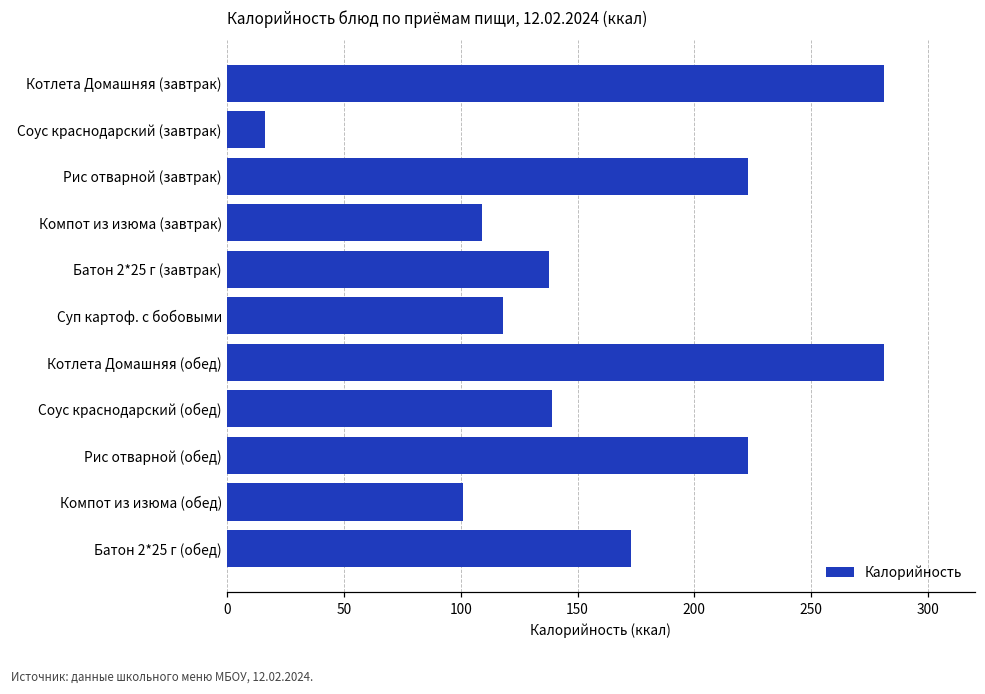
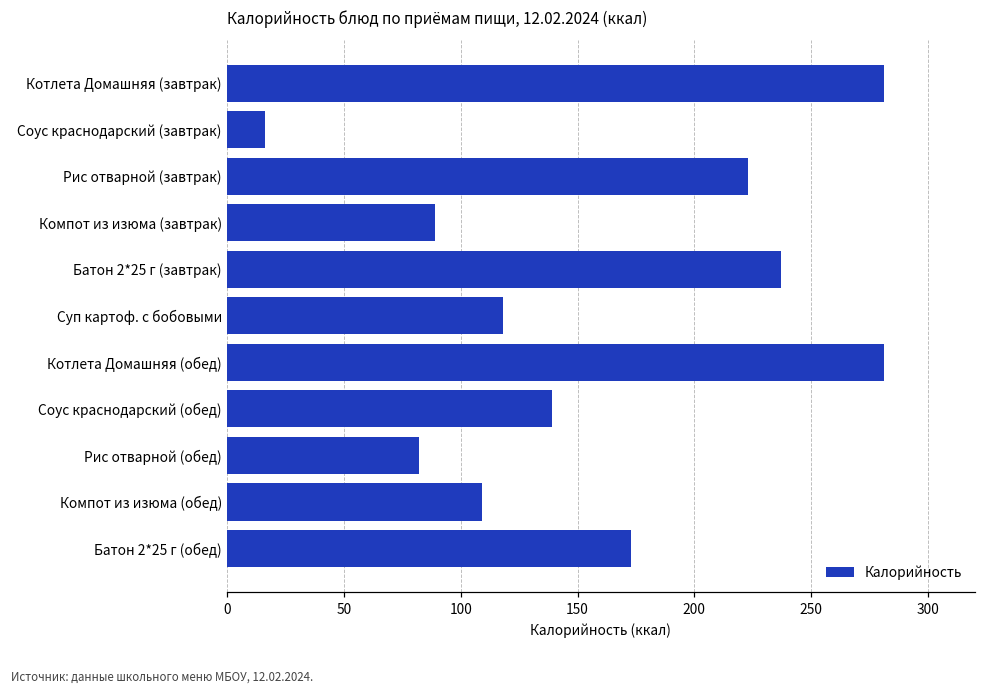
  {
    "Котлета Домашняя (завтрак)": 281,
    "Соус краснодарский (завтрак)": 16,
    "Рис отварной (завтрак)": 223,
-   "Компот из изюма (завтрак)": 109,
-   "Батон 2*25 г (завтрак)": 138,
+   "Компот из изюма (завтрак)": 89,
+   "Батон 2*25 г (завтрак)": 237,
    "Суп картоф. с бобовыми": 118,
    "Котлета Домашняя (обед)": 281,
    "Соус краснодарский (обед)": 139,
-   "Рис отварной (обед)": 223,
-   "Компот из изюма (обед)": 101,
+   "Рис отварной (обед)": 82,
+   "Компот из изюма (обед)": 109,
    "Батон 2*25 г (обед)": 173
  }
